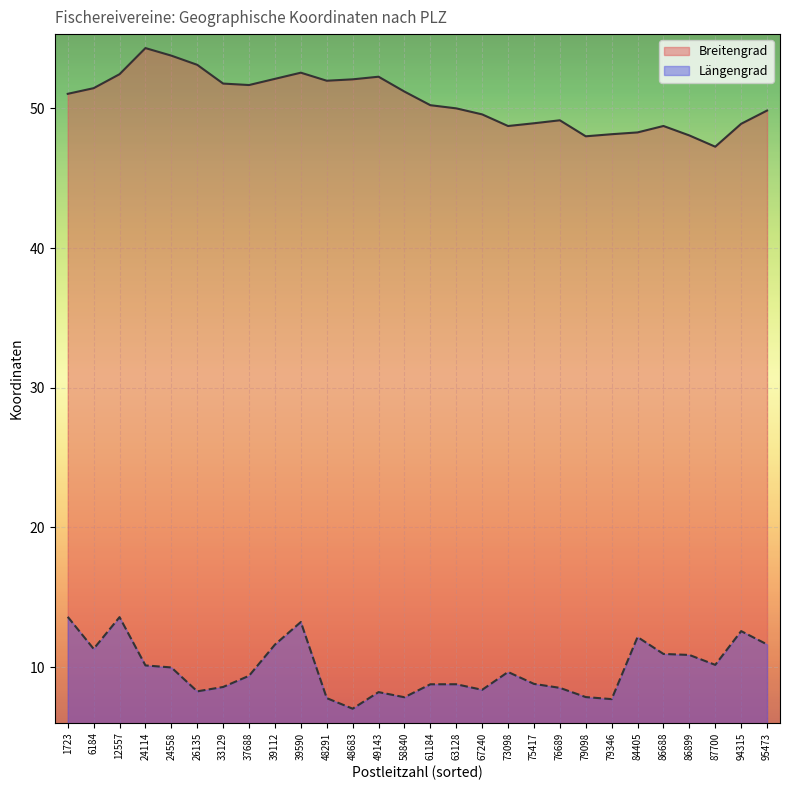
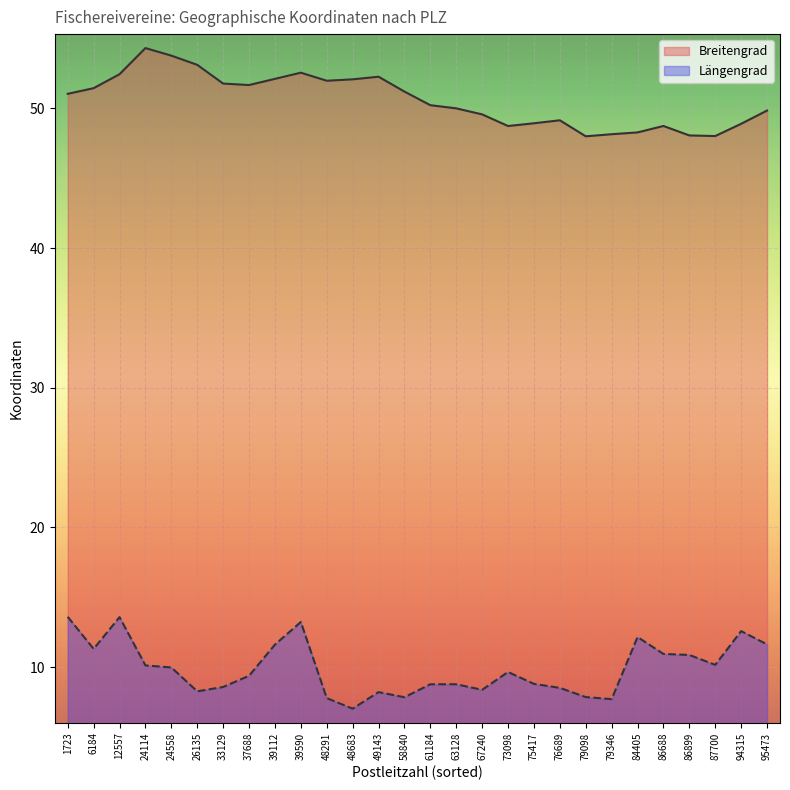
  {
    "Breitengrad": {
      "1723": 51.0,
      "6184": 51.4,
      "12557": 52.4,
      "24114": 54.3,
      "24558": 53.8,
      "26135": 53.1,
      "33129": 51.8,
      "37688": 51.7,
      "39112": 52.1,
      "39590": 52.6,
      "48291": 52.0,
      "48683": 52.1,
      "49143": 52.3,
      "58840": 51.2,
      "61184": 50.2,
      "63128": 50.0,
      "67240": 49.6,
      "73098": 48.7,
      "75417": 48.9,
      "76689": 49.1,
      "79098": 48.0,
      "79346": 48.1,
      "84405": 48.3,
      "86688": 48.7,
      "86899": 48.1,
-     "87700": 47.3,
+     "87700": 48.0,
      "94315": 48.9,
      "95473": 49.8
    },
    "Längengrad": {
      "1723": 13.6,
      "6184": 11.3,
      "12557": 13.6,
      "24114": 10.1,
      "24558": 10.0,
      "26135": 8.3,
      "33129": 8.6,
      "37688": 9.4,
      "39112": 11.6,
      "39590": 13.2,
      "48291": 7.8,
      "48683": 7.0,
      "49143": 8.2,
      "58840": 7.8,
      "61184": 8.8,
      "63128": 8.8,
      "67240": 8.4,
      "73098": 9.7,
      "75417": 8.8,
      "76689": 8.5,
      "79098": 7.9,
      "79346": 7.7,
      "84405": 12.2,
      "86688": 10.9,
      "86899": 10.9,
      "87700": 10.2,
      "94315": 12.6,
      "95473": 11.6
    }
  }
